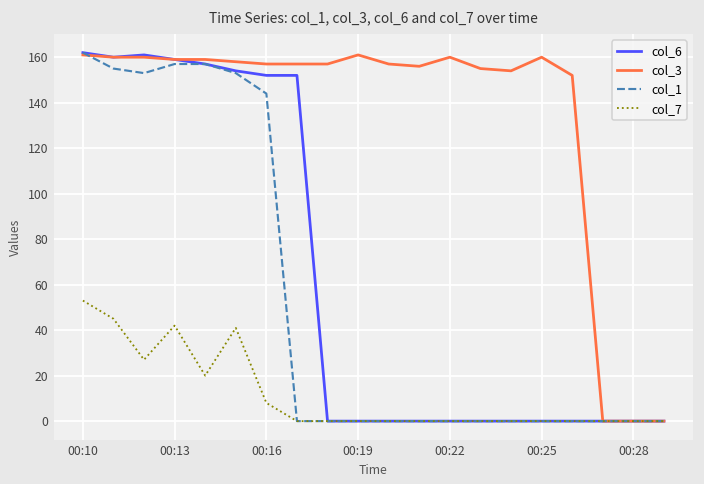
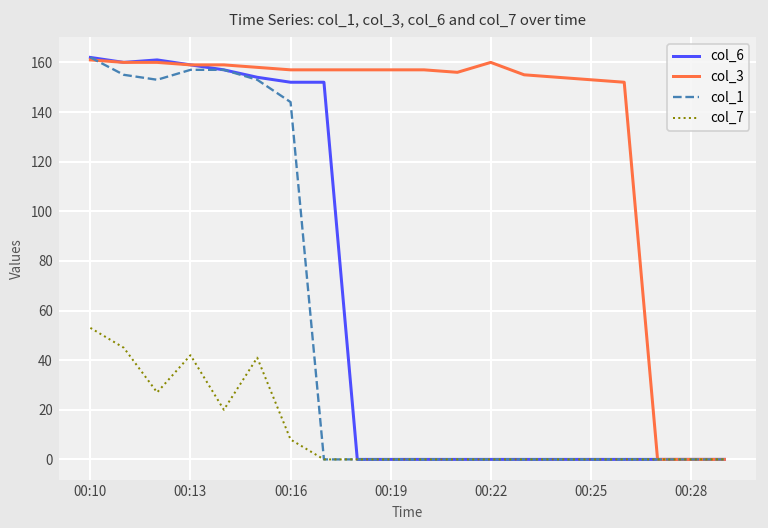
  {
    "col_6": {
      "00:16": 152
    },
    "col_3": {
      "00:16": 157,
-     "00:19": 161,
+     "00:19": 157,
      "00:22": 160,
-     "00:25": 160
+     "00:25": 153
    },
    "col_1": {
      "00:13": 157,
      "00:16": 144
    },
    "col_7": {
      "00:10": 53,
      "00:13": 42,
      "00:16": 8
    }
  }
